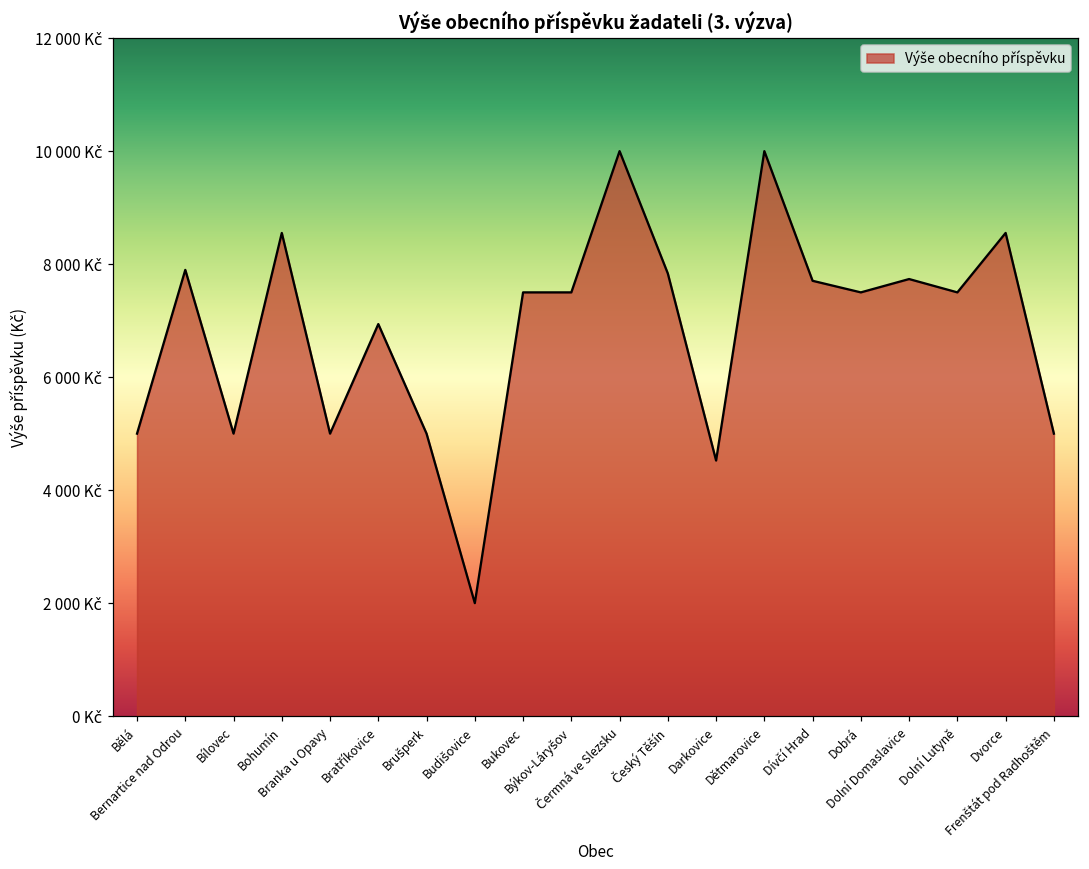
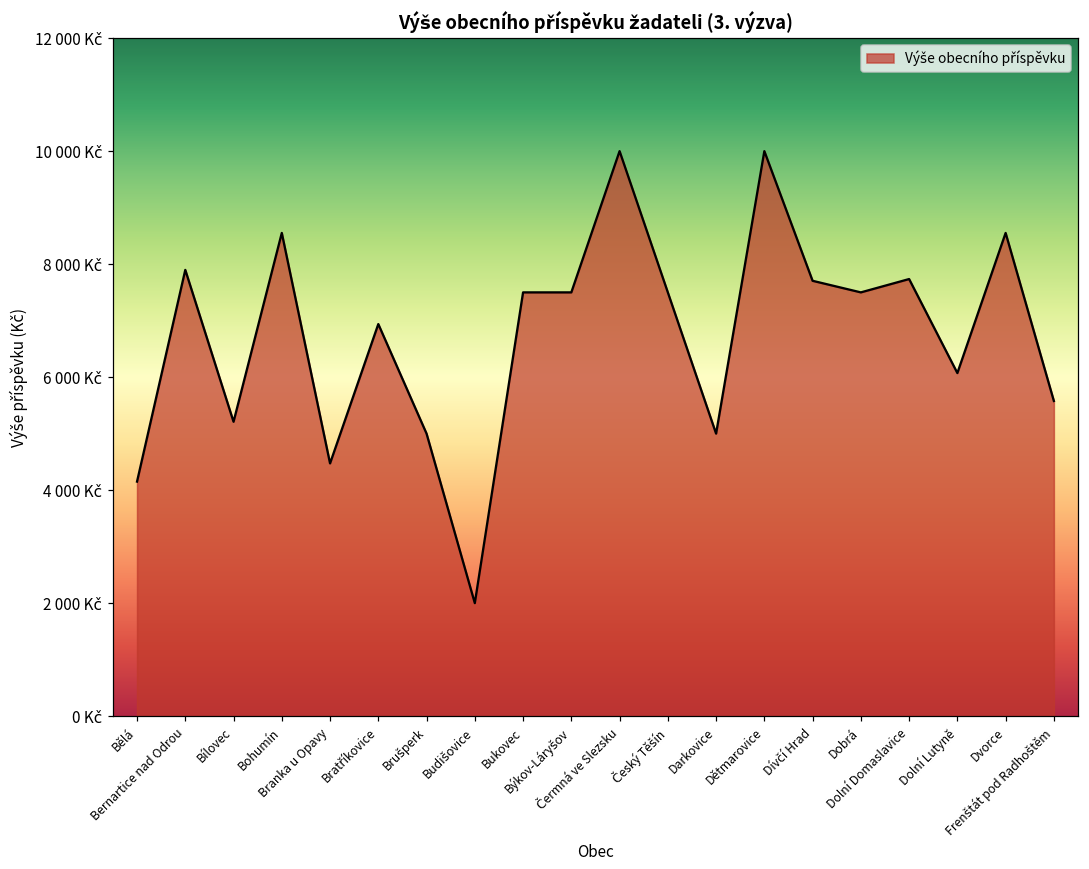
  {
-   "Bělá": "5000 Kč",
+   "Bělá": "4200 Kč",
    "Bernartice nad Odrou": "7900 Kč",
-   "Bílovec": "5000 Kč",
+   "Bílovec": "5200 Kč",
    "Bohumín": "8600 Kč",
-   "Branka u Opavy": "5000 Kč",
+   "Branka u Opavy": "4500 Kč",
    "Bratříkovice": "6900 Kč",
    "Brušperk": "5000 Kč",
    "Budišovice": "2000 Kč",
    "Bukovec": "7500 Kč",
    "Býkov-Láryšov": "7500 Kč",
    "Čermná ve Slezsku": "10000 Kč",
-   "Český Těšín": "7800 Kč",
-   "Darkovice": "4500 Kč",
+   "Český Těšín": "7500 Kč",
+   "Darkovice": "5000 Kč",
    "Dětmarovice": "10000 Kč",
    "Dívčí Hrad": "7700 Kč",
    "Dobrá": "7500 Kč",
    "Dolní Domaslavice": "7700 Kč",
-   "Dolní Lutyně": "7500 Kč",
+   "Dolní Lutyně": "6100 Kč",
    "Dvorce": "8600 Kč",
-   "Frenštát pod Radhoštěm": "5000 Kč"
+   "Frenštát pod Radhoštěm": "5600 Kč"
  }
